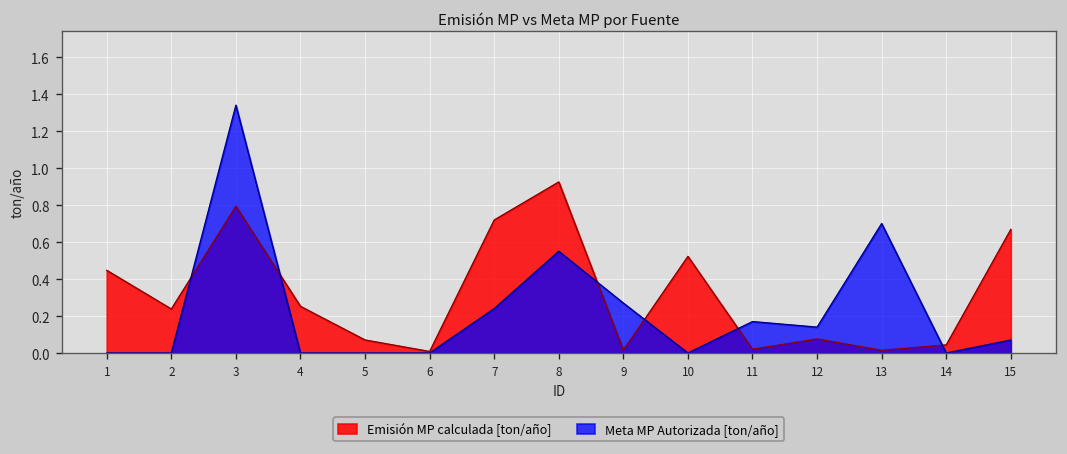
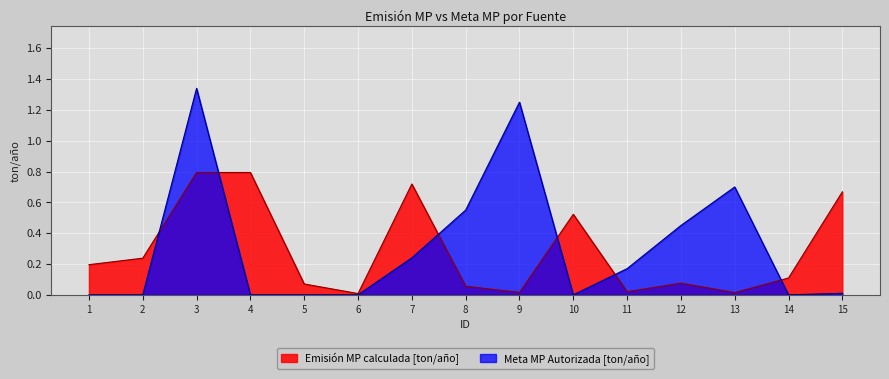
  {
    "Emisión MP calculada [ton/año]": {
-     "1": 0.45,
+     "1": 0.20,
      "2": 0.24,
      "3": 0.79,
-     "4": 0.25,
+     "4": 0.79,
      "5": 0.07,
      "7": 0.72,
-     "8": 0.92,
+     "8": 0.06,
      "9": 0.02,
      "10": 0.52,
      "11": 0.02,
      "12": 0.08,
      "13": 0.01,
-     "14": 0.04,
+     "14": 0.11,
      "15": 0.67
    },
    "Meta MP Autorizada [ton/año]": {
      "1": 0.00,
      "2": 0.00,
      "3": 1.34,
      "4": 0.00,
      "5": 0.00,
      "7": 0.24,
      "8": 0.55,
-     "9": 0.27,
+     "9": 1.25,
      "10": 0.00,
      "11": 0.17,
-     "12": 0.14,
+     "12": 0.45,
      "13": 0.70,
      "14": 0.00,
-     "15": 0.07
+     "15": 0.01
    }
  }
